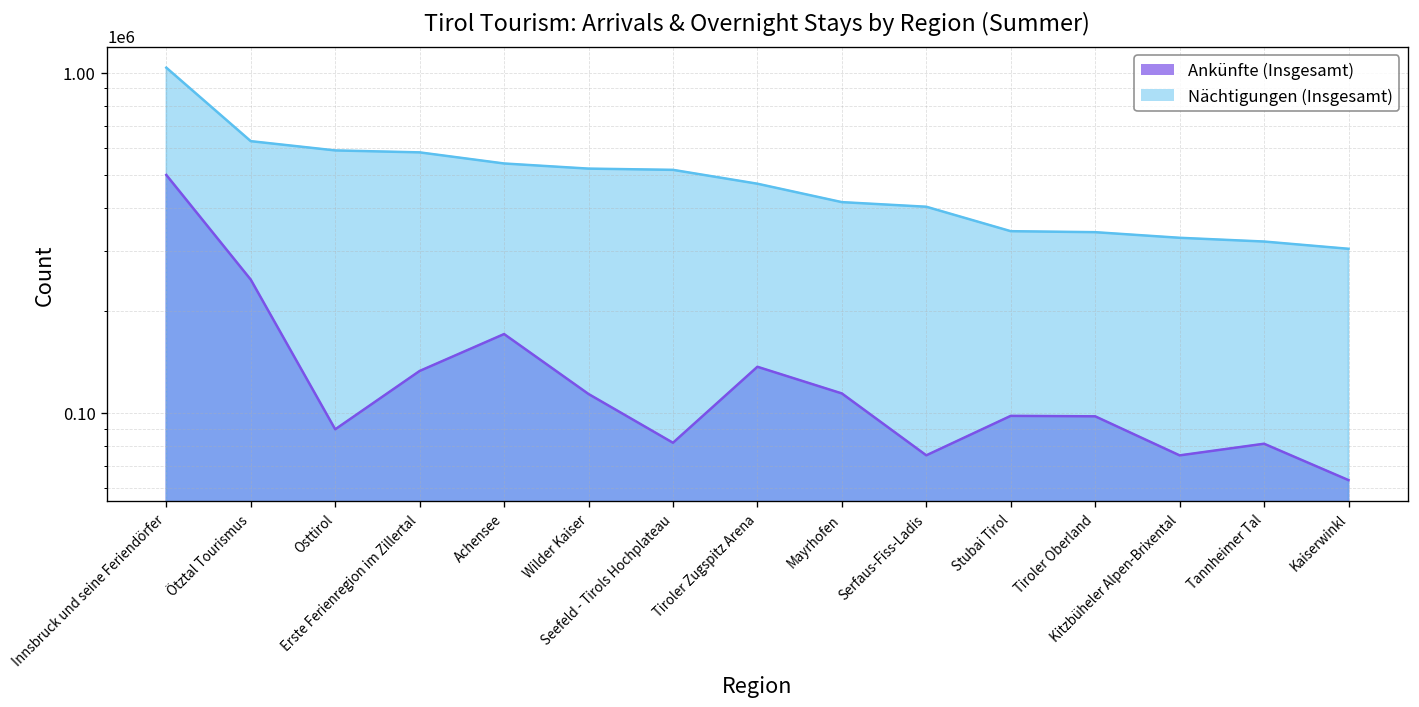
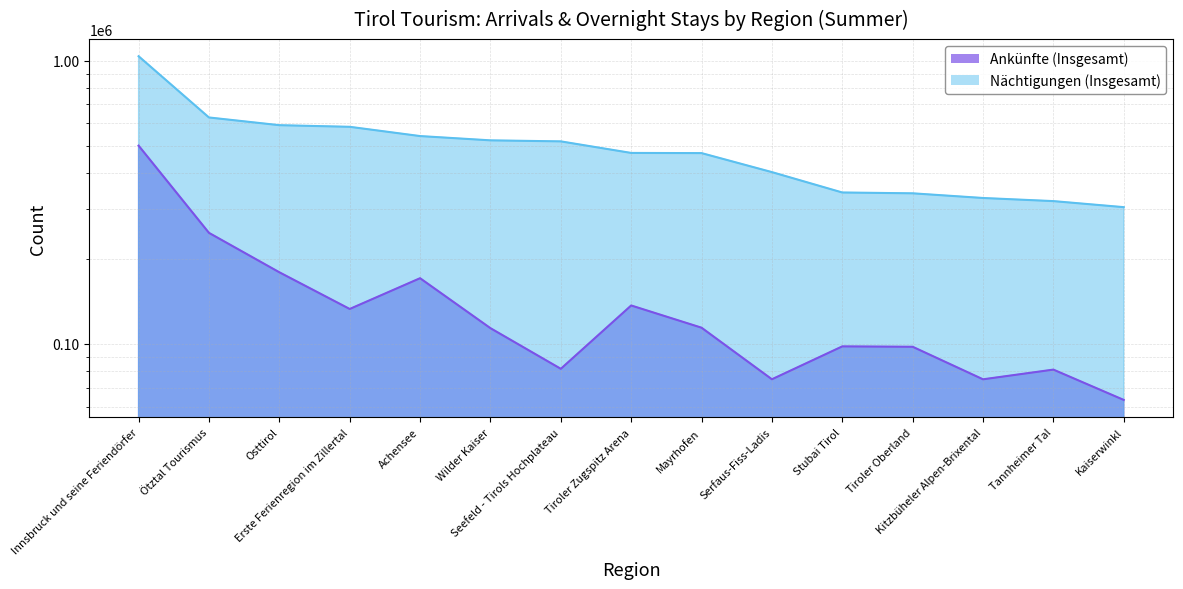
  {
    "Ankünfte (Insgesamt)": {
      "Innsbruck und seine Feriendörfer": 500000,
      "Ötztal Tourismus": 250000,
-     "Osttirol": 90000,
+     "Osttirol": 180000,
      "Erste Ferienregion im Zillertal": 130000,
      "Achensee": 170000,
      "Wilder Kaiser": 114000,
      "Seefeld - Tirols Hochplateau": 82000,
      "Tiroler Zugspitz Arena": 140000,
      "Mayrhofen": 114000,
      "Serfaus-Fiss-Ladis": 75000,
      "Stubai Tirol": 98000,
      "Tiroler Oberland": 98000,
      "Kitzbüheler Alpen-Brixental": 75000,
      "Tannheimer Tal": 81000,
      "Kaiserwinkl": 63000
    },
    "Nächtigungen (Insgesamt)": {
      "Innsbruck und seine Feriendörfer": 1040000,
      "Ötztal Tourismus": 630000,
      "Osttirol": 590000,
      "Erste Ferienregion im Zillertal": 580000,
      "Achensee": 540000,
      "Wilder Kaiser": 520000,
      "Seefeld - Tirols Hochplateau": 520000,
      "Tiroler Zugspitz Arena": 470000,
-     "Mayrhofen": 420000,
+     "Mayrhofen": 470000,
      "Serfaus-Fiss-Ladis": 400000,
      "Stubai Tirol": 340000,
      "Tiroler Oberland": 340000,
      "Kitzbüheler Alpen-Brixental": 330000,
      "Tannheimer Tal": 320000,
      "Kaiserwinkl": 300000
    }
  }
